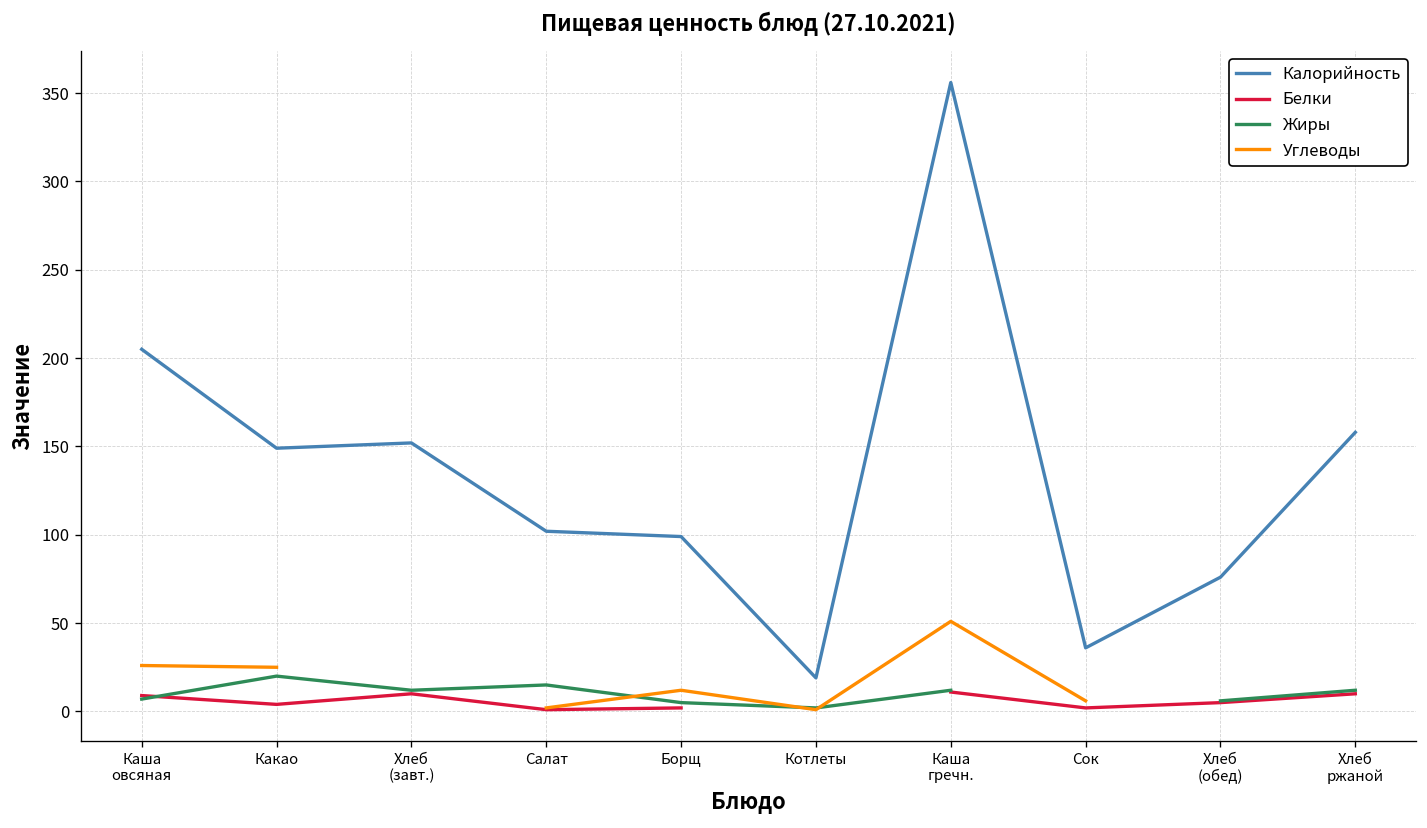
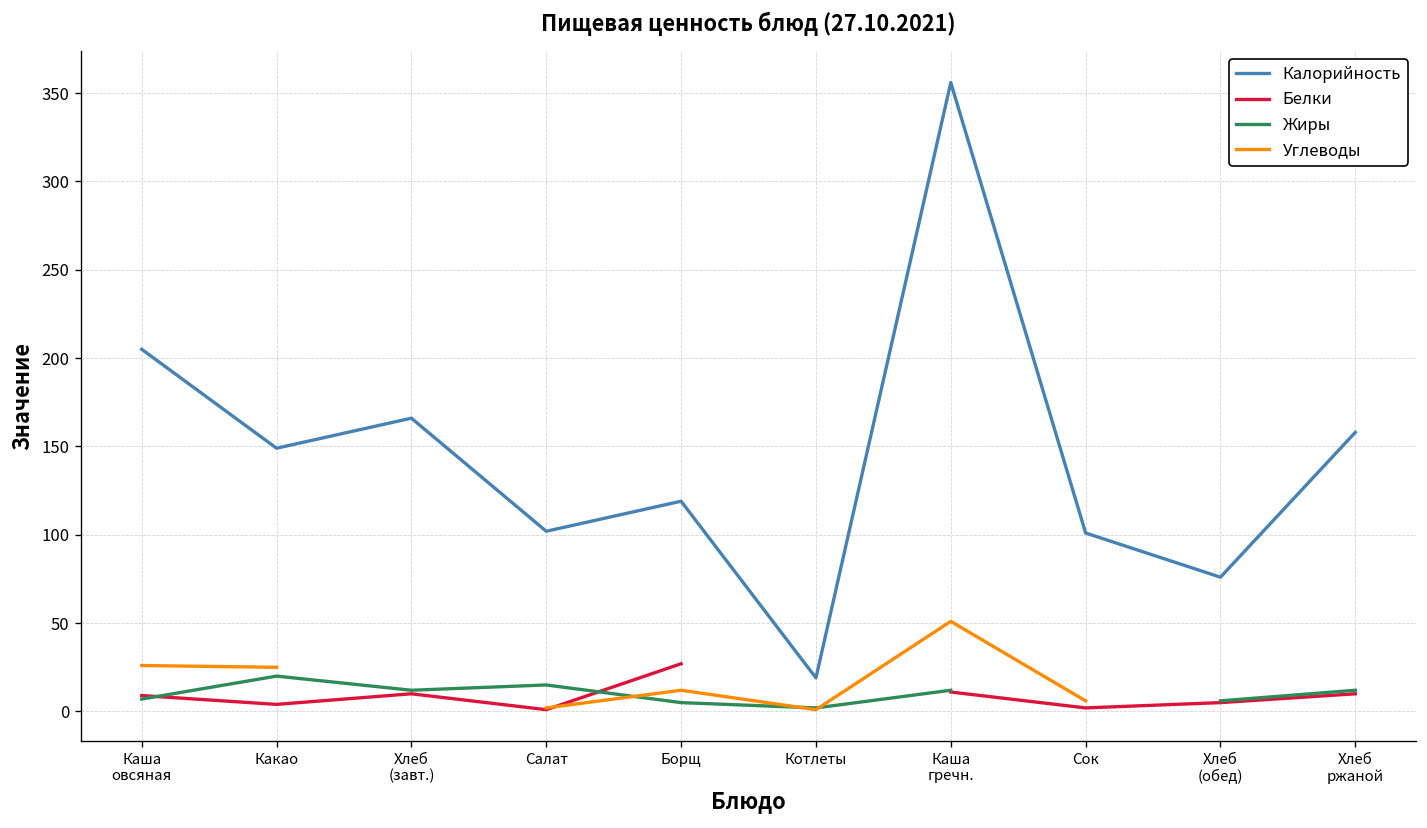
  {
    "Калорийность": {
      "Каша овсяная": 205,
      "Какао": 149,
-     "Хлеб (завт.)": 152,
+     "Хлеб (завт.)": 166,
      "Салат": 102,
-     "Борщ": 99,
+     "Борщ": 119,
      "Котлеты": 19,
      "Каша гречн.": 356,
-     "Сок": 36,
+     "Сок": 101,
      "Хлеб (обед)": 76,
      "Хлеб ржаной": 158
    },
    "Белки": {
      "Каша овсяная": 9,
      "Какао": 4,
      "Хлеб (завт.)": 10,
-     "Борщ": 2,
+     "Борщ": 27,
      "Сок": 2,
      "Хлеб ржаной": 10
    },
    "Жиры": {
      "Каша овсяная": 7,
      "Какао": 20,
      "Хлеб (завт.)": 12,
      "Салат": 15,
      "Борщ": 5,
      "Хлеб ржаной": 12
    },
    "Углеводы": {
      "Каша овсяная": 26,
      "Какао": 25,
      "Борщ": 12,
      "Каша гречн.": 51,
      "Сок": 6
    }
  }
